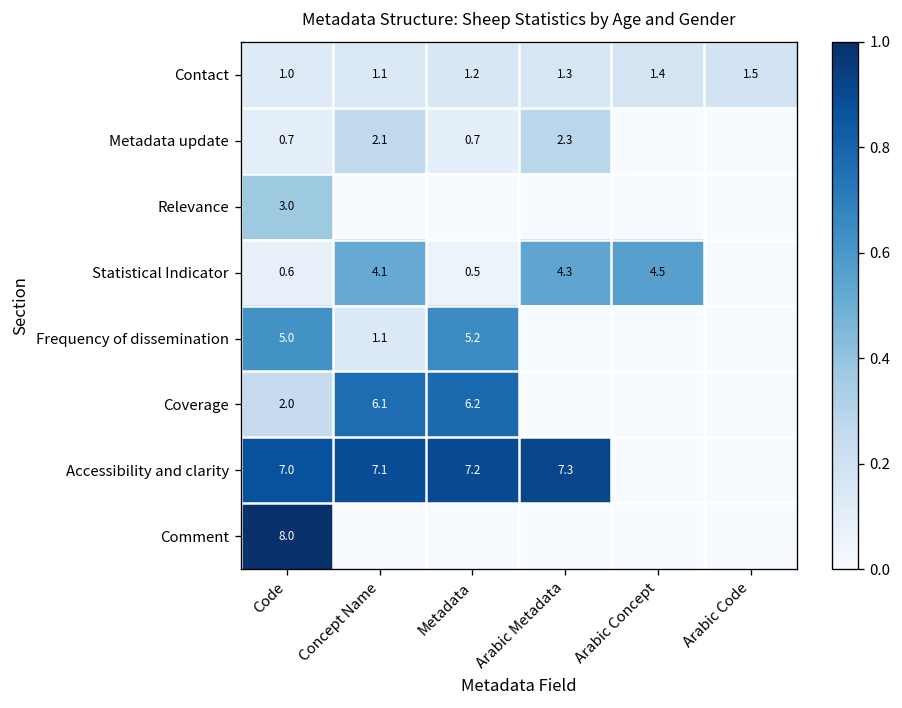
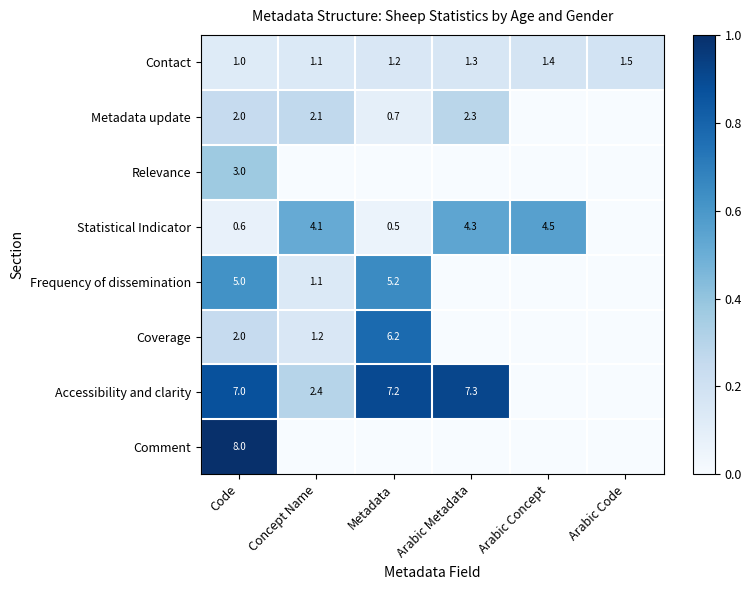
  {
    "Contact": {
      "Code": 1.0,
      "Concept Name": 1.1,
      "Metadata": 1.2,
      "Arabic Metadata": 1.3,
      "Arabic Concept": 1.4,
      "Arabic Code": 1.5
    },
    "Metadata update": {
-     "Code": 0.7,
+     "Code": 2.0,
      "Concept Name": 2.1,
      "Metadata": 0.7,
      "Arabic Metadata": 2.3
    },
    "Relevance": {
      "Code": 3.0
    },
    "Statistical Indicator": {
      "Code": 0.6,
      "Concept Name": 4.1,
      "Metadata": 0.5,
      "Arabic Metadata": 4.3,
      "Arabic Concept": 4.5
    },
    "Frequency of dissemination": {
      "Code": 5.0,
      "Concept Name": 1.1,
      "Metadata": 5.2
    },
    "Coverage": {
      "Code": 2.0,
-     "Concept Name": 6.1,
+     "Concept Name": 1.2,
      "Metadata": 6.2
    },
    "Accessibility and clarity": {
      "Code": 7.0,
-     "Concept Name": 7.1,
+     "Concept Name": 2.4,
      "Metadata": 7.2,
      "Arabic Metadata": 7.3
    },
    "Comment": {
      "Code": 8.0
    }
  }
